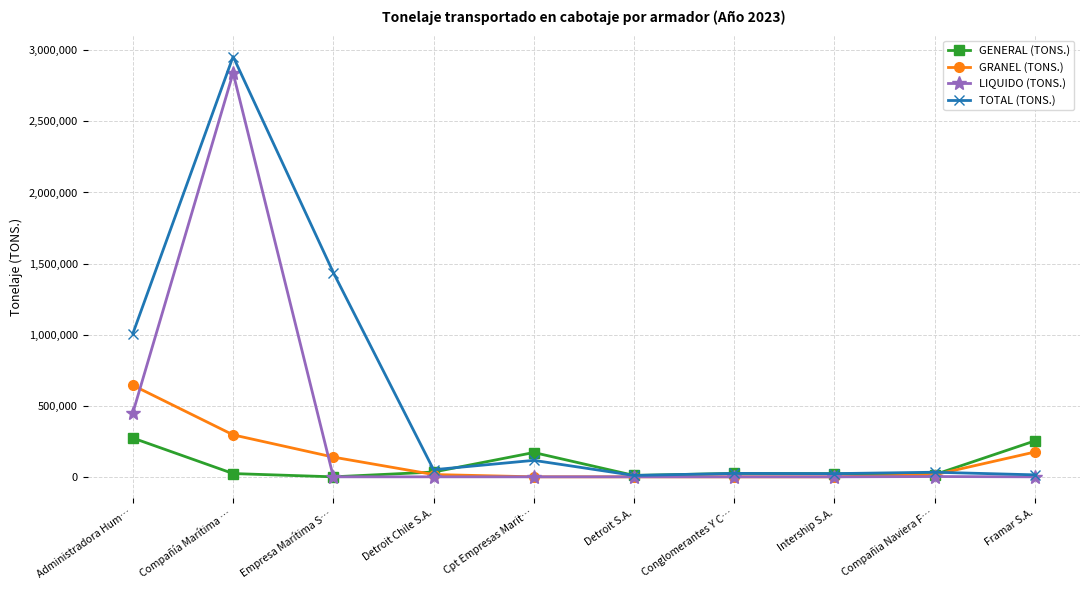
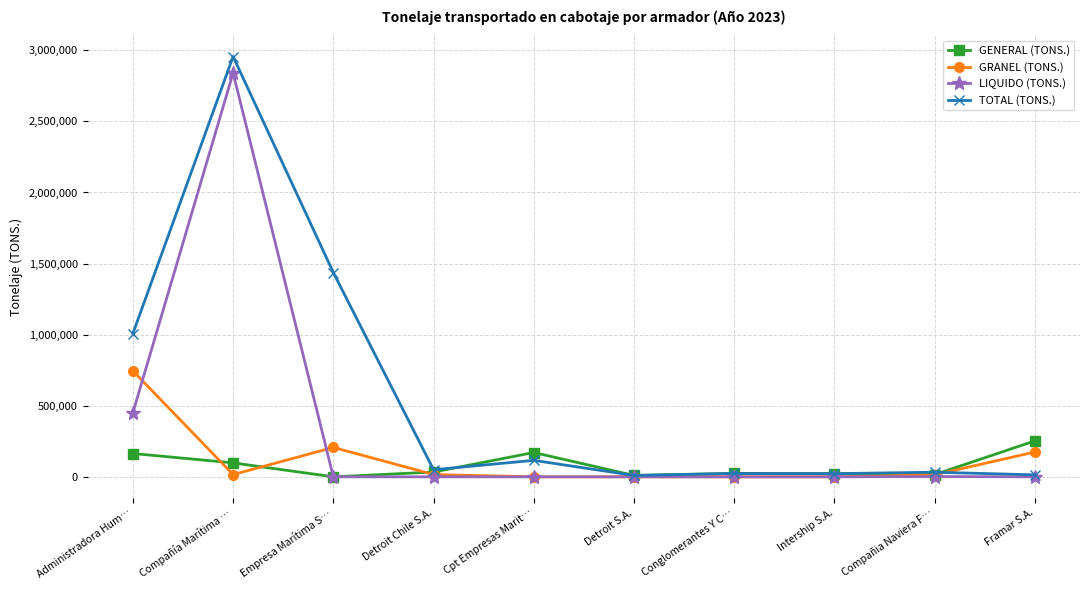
  {
    "GENERAL (TONS.)": {
-     "Administradora Hum…": "270,000",
-     "Compañía Marítima …": "20,000",
+     "Administradora Hum…": "160,000",
+     "Compañía Marítima …": "100,000",
      "Cpt Empresas Marit…": "170,000",
      "Framar S.A.": "250,000"
    },
    "GRANEL (TONS.)": {
-     "Administradora Hum…": "640,000",
-     "Compañía Marítima …": "300,000",
-     "Empresa Marítima S…": "140,000",
+     "Administradora Hum…": "750,000",
+     "Compañía Marítima …": "20,000",
+     "Empresa Marítima S…": "210,000",
      "Framar S.A.": "170,000"
    },
    "LIQUIDO (TONS.)": {
      "Administradora Hum…": "450,000",
      "Compañía Marítima …": "2,840,000"
    },
    "TOTAL (TONS.)": {
      "Administradora Hum…": "1,010,000",
      "Compañía Marítima …": "2,960,000",
      "Empresa Marítima S…": "1,440,000",
      "Cpt Empresas Marit…": "120,000"
    }
  }
